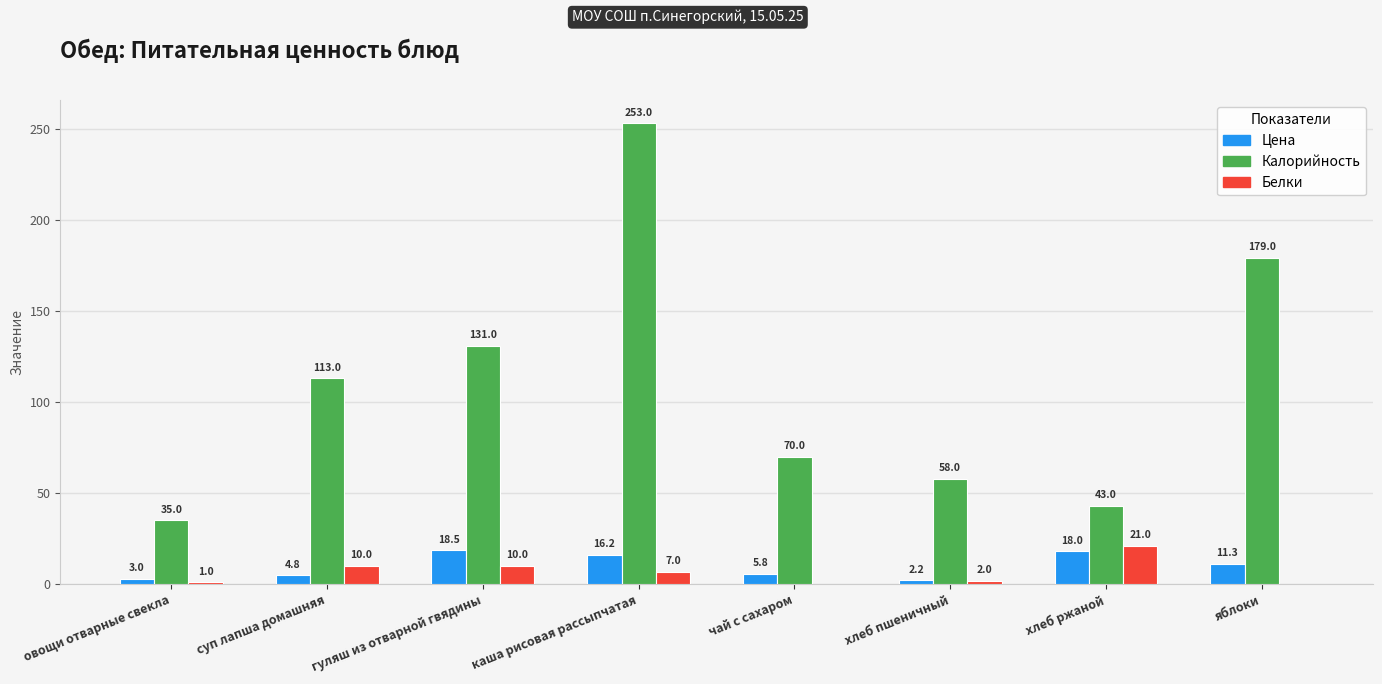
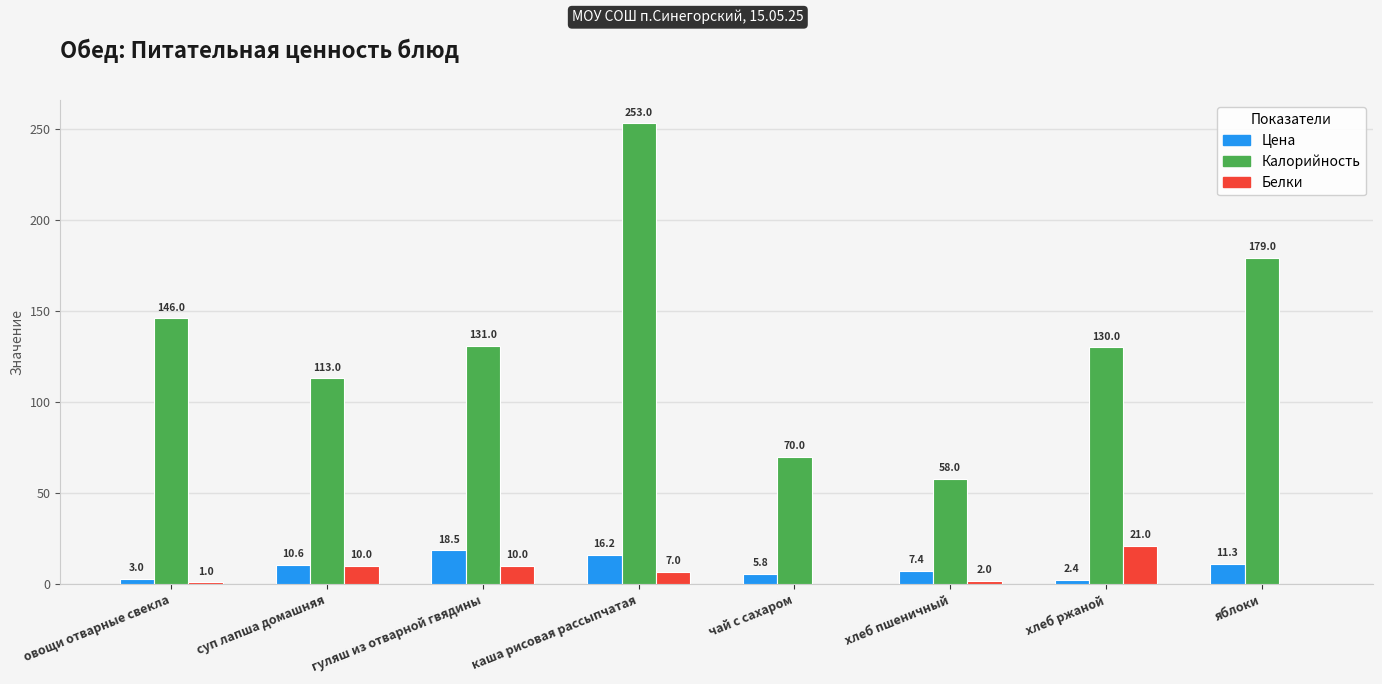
  {
    "Цена": {
      "овощи отварные свекла": 3.0,
-     "суп лапша домашняя": 4.8,
+     "суп лапша домашняя": 10.6,
      "гуляш из отварной гвядины": 18.5,
      "каша рисовая рассыпчатая": 16.2,
      "чай с сахаром": 5.8,
-     "хлеб пшеничный": 2.2,
-     "хлеб ржаной": 18.0,
+     "хлеб пшеничный": 7.4,
+     "хлеб ржаной": 2.4,
      "яблоки": 11.3
    },
    "Калорийность": {
-     "овощи отварные свекла": 35.0,
+     "овощи отварные свекла": 146.0,
      "суп лапша домашняя": 113.0,
      "гуляш из отварной гвядины": 131.0,
      "каша рисовая рассыпчатая": 253.0,
      "чай с сахаром": 70.0,
      "хлеб пшеничный": 58.0,
-     "хлеб ржаной": 43.0,
+     "хлеб ржаной": 130.0,
      "яблоки": 179.0
    },
    "Белки": {
      "овощи отварные свекла": 1.0,
      "суп лапша домашняя": 10.0,
      "гуляш из отварной гвядины": 10.0,
      "каша рисовая рассыпчатая": 7.0,
      "хлеб пшеничный": 2.0,
      "хлеб ржаной": 21.0
    }
  }
